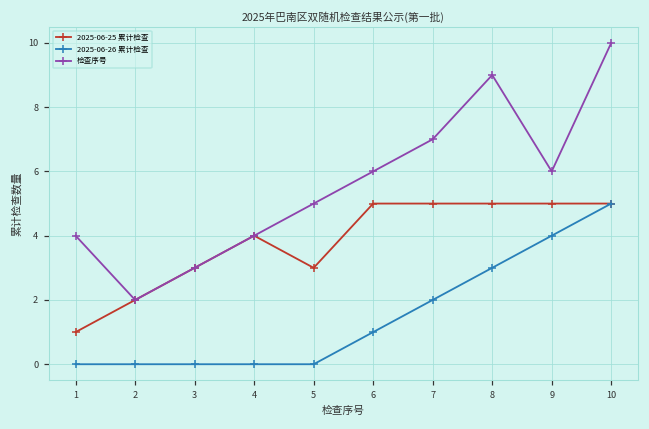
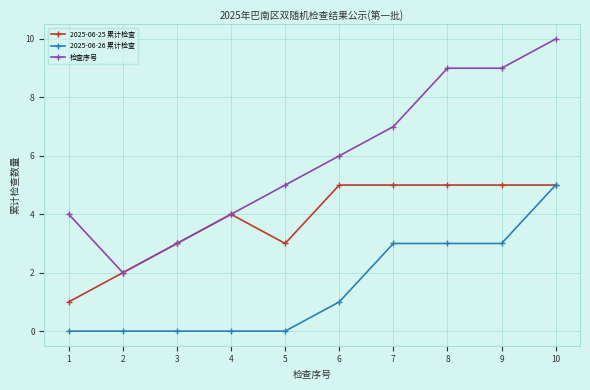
  {
    "2025-06-25 累计检查": {
      "1": 1,
      "5": 3,
      "6": 5,
      "7": 5,
      "8": 5,
      "9": 5
    },
    "2025-06-26 累计检查": {
      "1": 0,
      "2": 0,
      "3": 0,
      "4": 0,
      "5": 0,
      "6": 1,
-     "7": 2,
+     "7": 3,
      "8": 3,
-     "9": 4
+     "9": 3
    },
    "检查序号": {
      "1": 4,
      "5": 5,
      "6": 6,
      "7": 7,
      "8": 9,
-     "9": 6,
+     "9": 9,
      "10": 10
    }
  }
